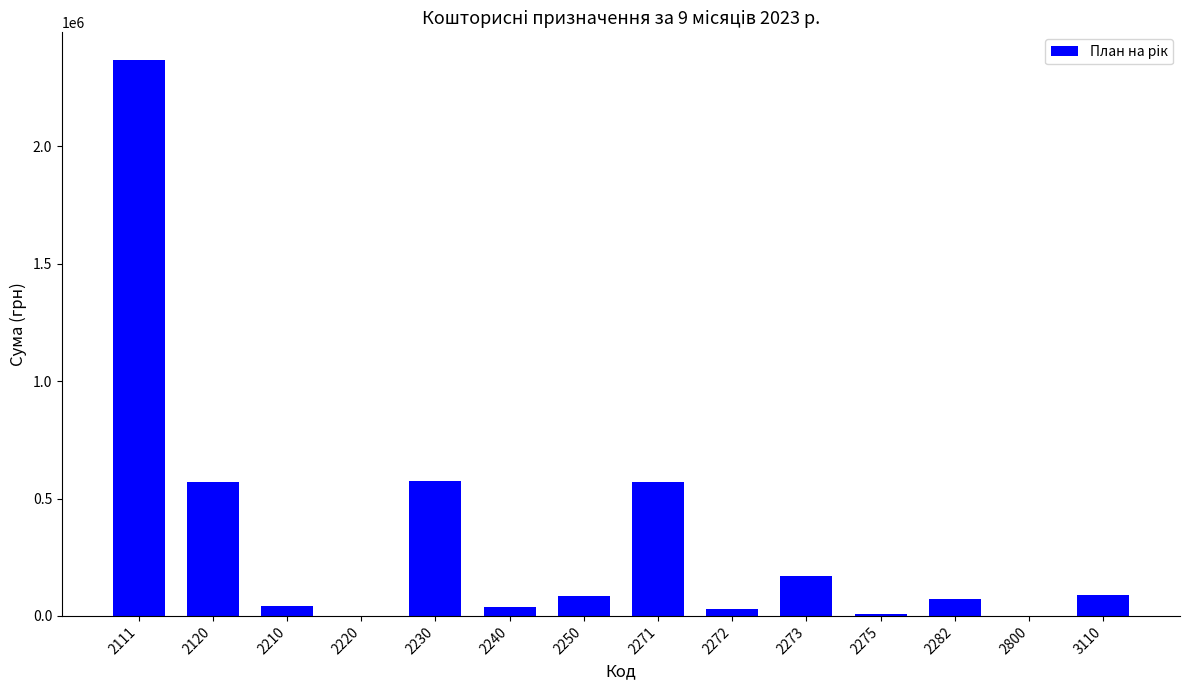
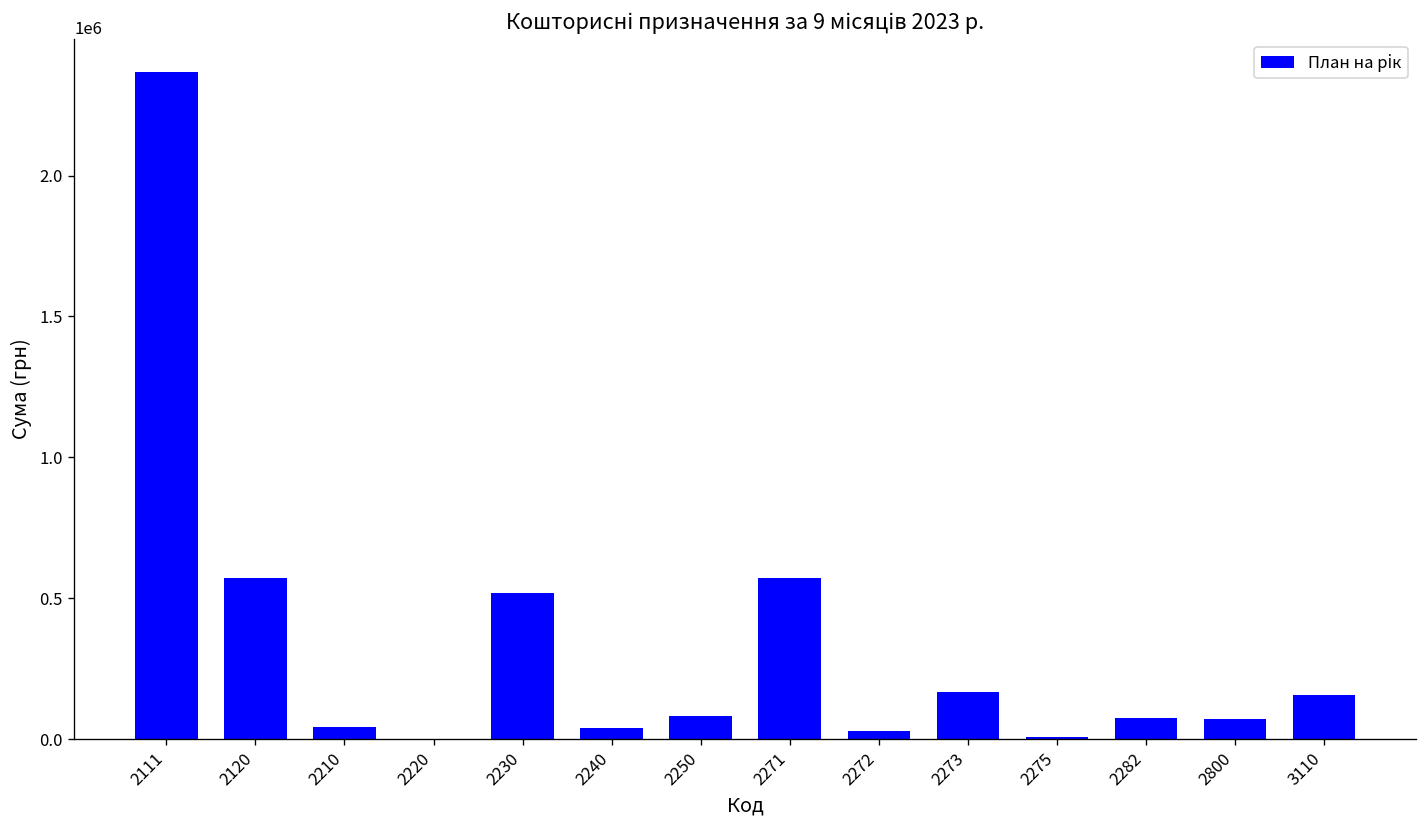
  {
    "2111": 2370000,
    "2120": 570000,
    "2210": 40000,
-   "2230": 570000,
+   "2230": 520000,
    "2240": 40000,
    "2250": 80000,
    "2271": 570000,
    "2272": 30000,
    "2273": 170000,
    "2282": 70000,
-   "2800": 0,
-   "3110": 90000
+   "2800": 70000,
+   "3110": 160000
  }
